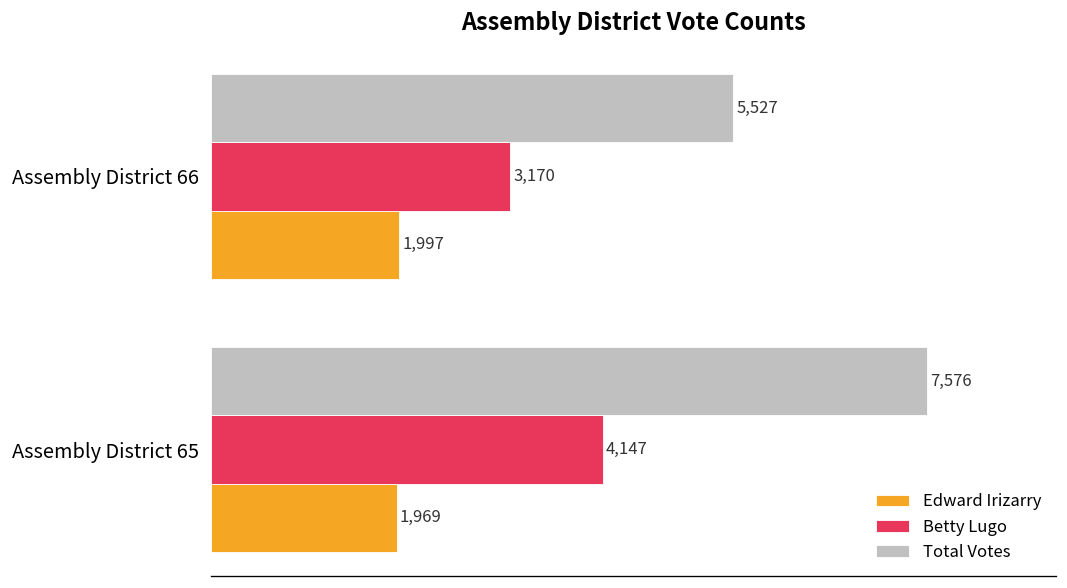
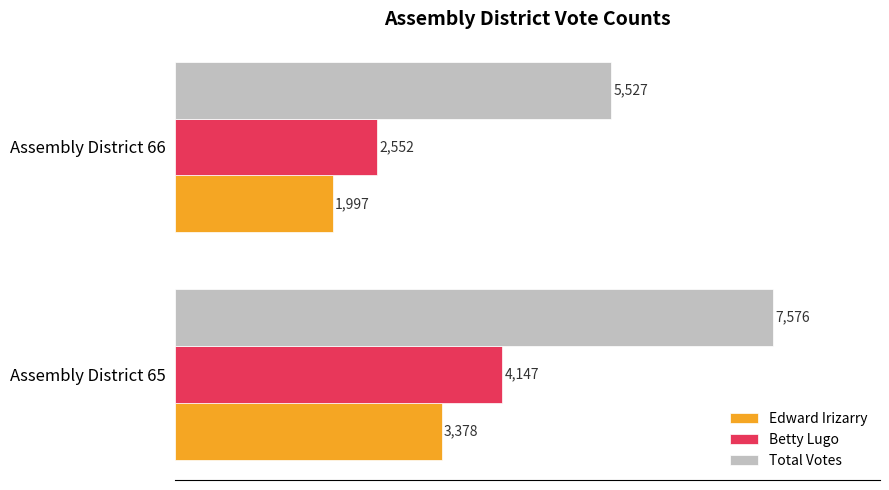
  {
    "Edward Irizarry": {
      "Assembly District 66": "1,997",
-     "Assembly District 65": "1,969"
+     "Assembly District 65": "3,378"
    },
    "Betty Lugo": {
-     "Assembly District 66": "3,170",
+     "Assembly District 66": "2,552",
      "Assembly District 65": "4,147"
    },
    "Total Votes": {
      "Assembly District 66": "5,527",
      "Assembly District 65": "7,576"
    }
  }
